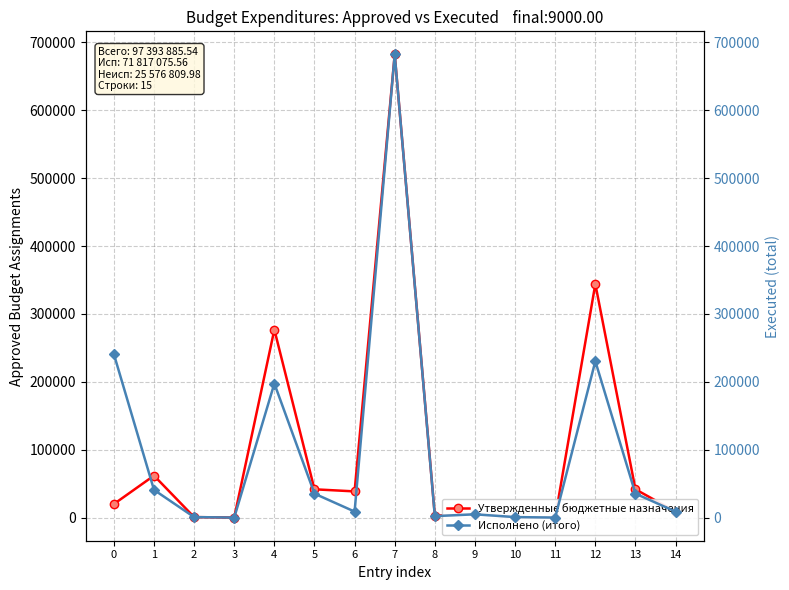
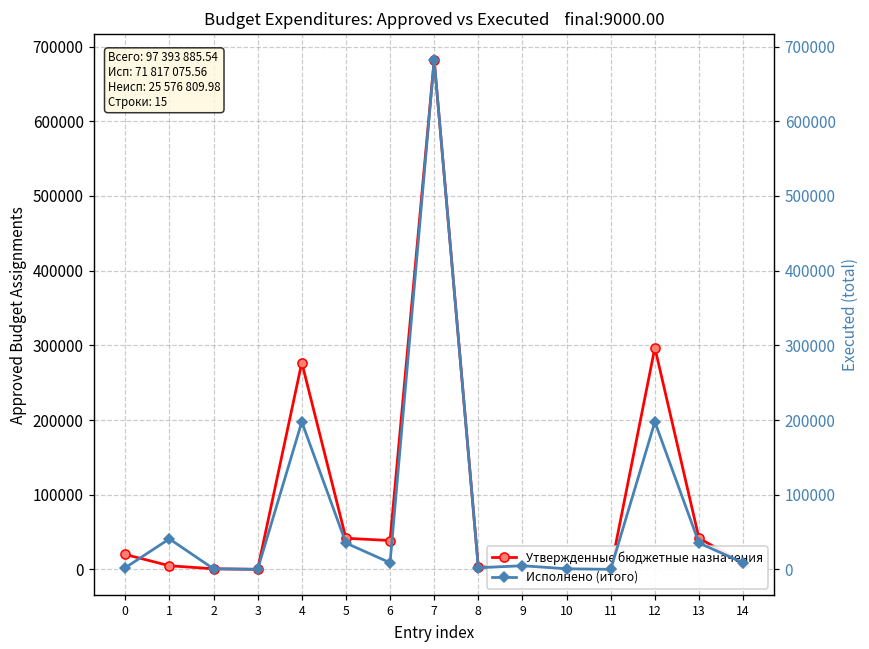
  {
    "Утвержденные бюджетные назначения": {
      "0": 20000,
-     "1": 60000,
+     "1": 10000,
      "2": 0,
      "3": 0,
      "4": 280000,
      "5": 40000,
      "6": 40000,
      "7": 680000,
      "8": 0,
-     "12": 340000,
+     "12": 300000,
      "13": 40000
    },
    "Исполнено (итого)": {
-     "0": 240000,
+     "0": 0,
      "1": 40000,
      "2": 0,
      "3": 0,
      "4": 200000,
      "5": 40000,
      "6": 10000,
      "7": 680000,
      "8": 0,
-     "12": 230000,
+     "12": 200000,
      "13": 40000
    }
  }
